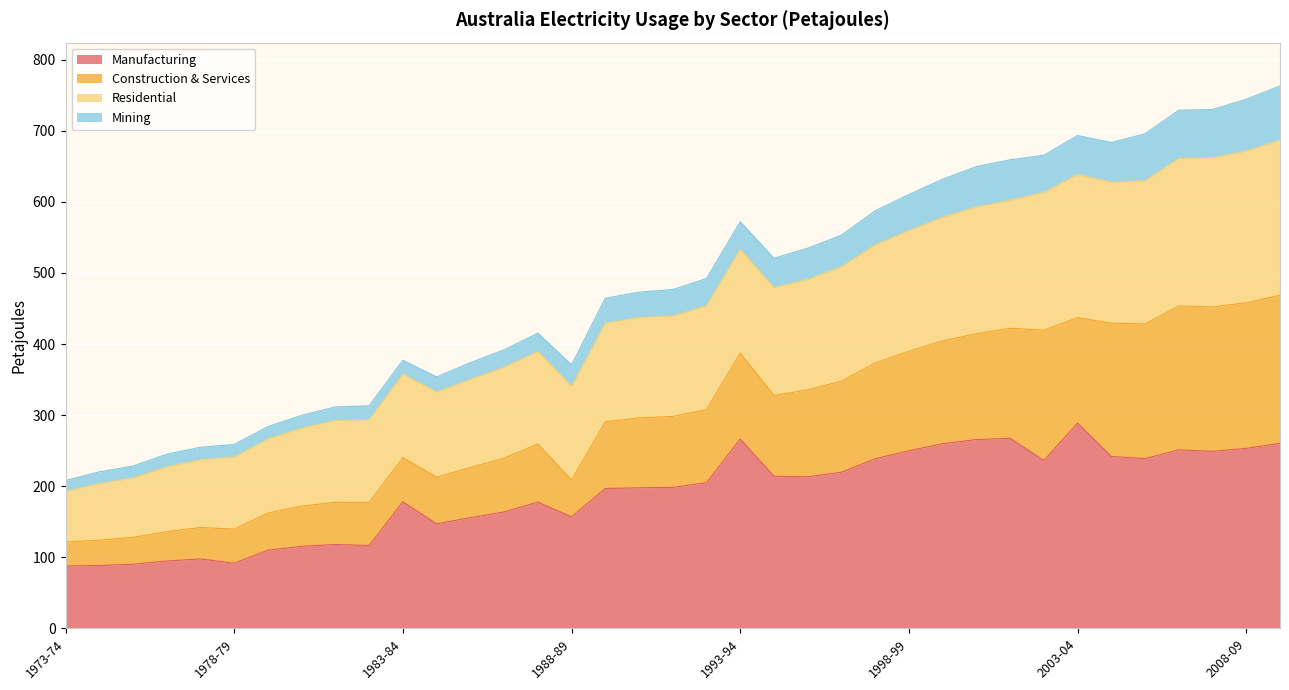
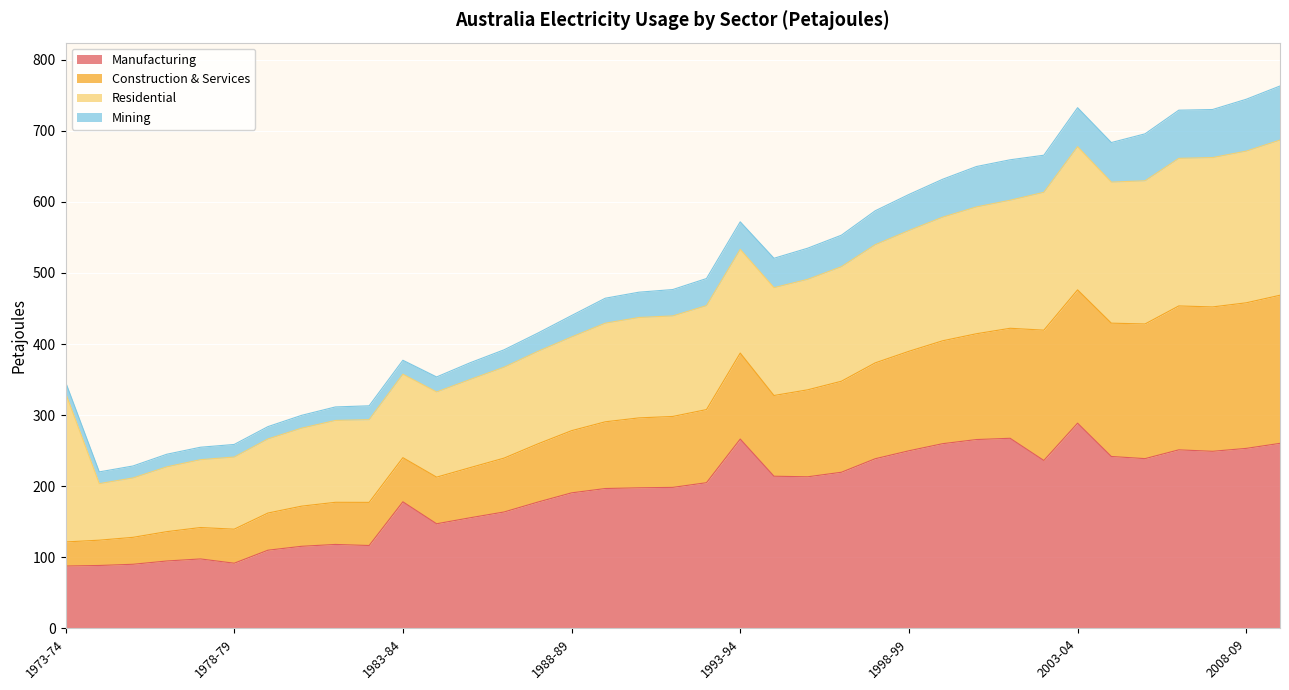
  {
    "Manufacturing": {
      "1973-74": 90,
      "1978-79": 90,
      "1983-84": 180,
-     "1988-89": 160,
+     "1988-89": 190,
      "1993-94": 270,
      "1998-99": 250,
      "2003-04": 290,
      "2008-09": 250
    },
    "Construction & Services": {
      "1973-74": 30,
      "1978-79": 50,
      "1983-84": 60,
-     "1988-89": 50,
+     "1988-89": 90,
      "1993-94": 120,
      "1998-99": 140,
-     "2003-04": 150,
+     "2003-04": 190,
      "2008-09": 200
    },
    "Residential": {
-     "1973-74": 70,
+     "1973-74": 210,
      "1978-79": 100,
      "1983-84": 120,
      "1988-89": 130,
      "1993-94": 150,
      "1998-99": 170,
      "2003-04": 200,
      "2008-09": 210
    },
    "Mining": {
      "1973-74": 20,
      "1978-79": 20,
      "1983-84": 20,
      "1988-89": 30,
      "1993-94": 40,
      "1998-99": 50,
      "2003-04": 50,
      "2008-09": 70
    }
  }
